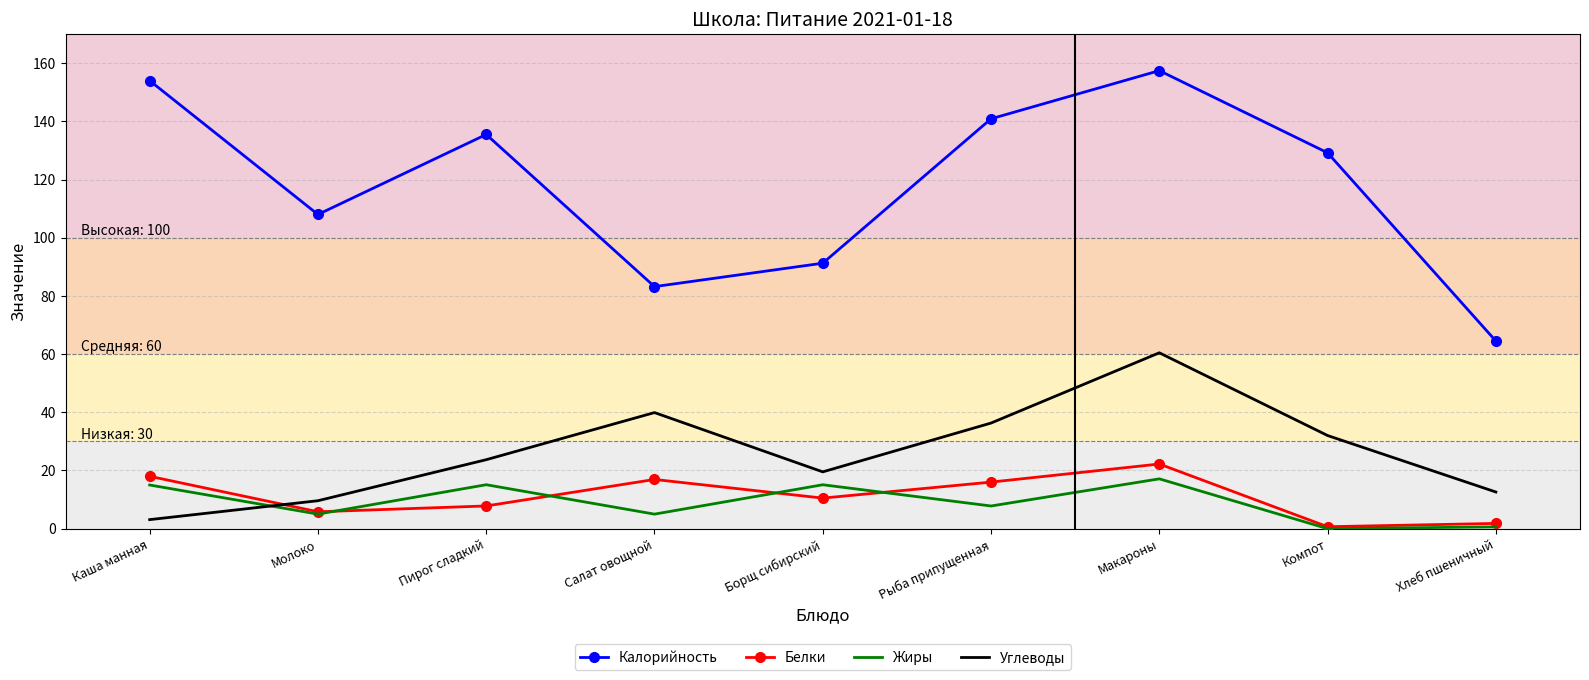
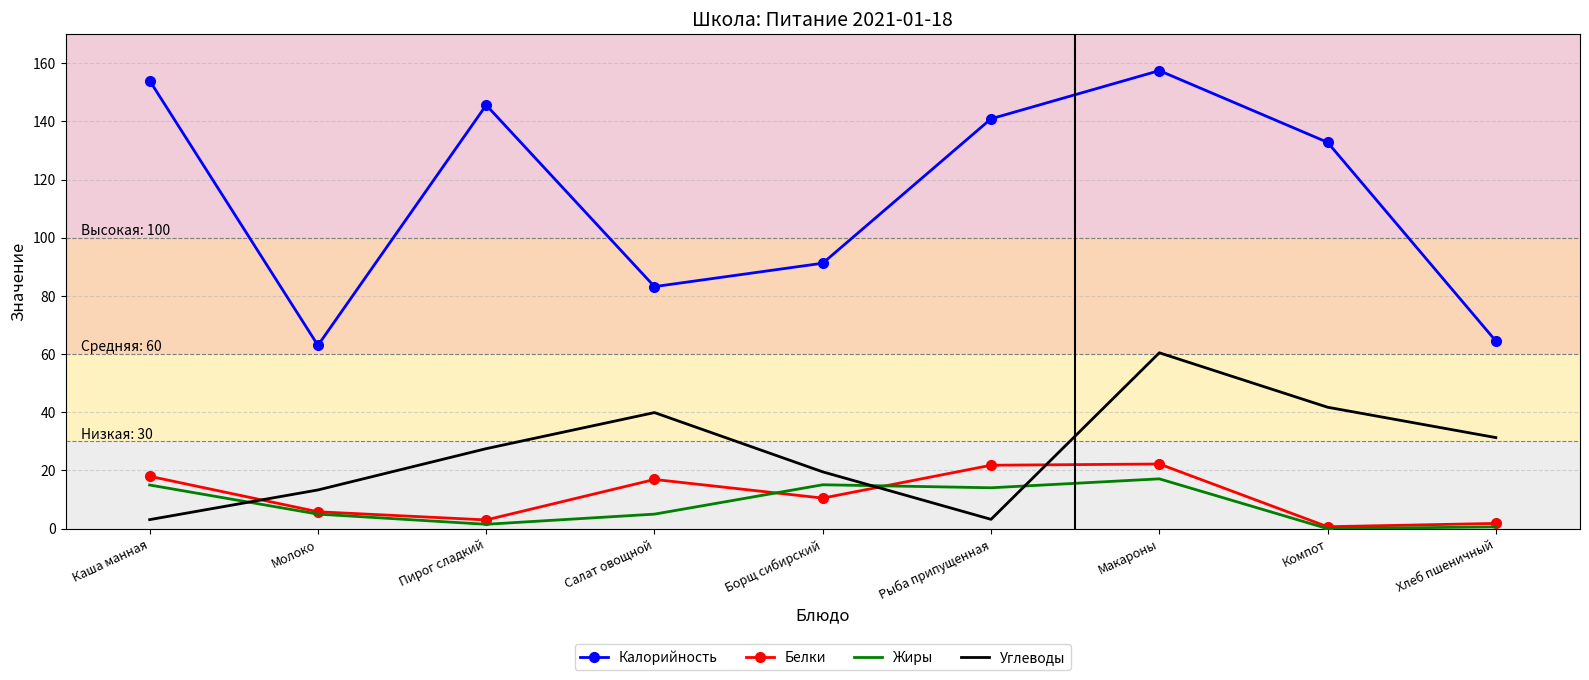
  {
    "Калорийность": {
      "Каша манная": 154,
-     "Молоко": 108,
-     "Пирог сладкий": 136,
+     "Молоко": 63,
+     "Пирог сладкий": 146,
      "Салат овощной": 83,
      "Борщ сибирский": 91,
      "Рыба припущенная": 141,
      "Макароны": 157,
-     "Компот": 129,
+     "Компот": 133,
      "Хлеб пшеничный": 65
    },
    "Белки": {
      "Каша манная": 18,
-     "Пирог сладкий": 8,
+     "Пирог сладкий": 3,
      "Салат овощной": 17,
      "Борщ сибирский": 11,
-     "Рыба припущенная": 16,
+     "Рыба припущенная": 22,
      "Макароны": 22,
      "Хлеб пшеничный": 2
    },
    "Жиры": {
      "Каша манная": 15,
-     "Пирог сладкий": 15,
+     "Пирог сладкий": 2,
      "Салат овощной": 5,
      "Борщ сибирский": 15,
-     "Рыба припущенная": 8,
+     "Рыба припущенная": 14,
      "Макароны": 17,
      "Хлеб пшеничный": 1
    },
    "Углеводы": {
      "Каша манная": 3,
-     "Молоко": 10,
-     "Пирог сладкий": 24,
+     "Молоко": 13,
+     "Пирог сладкий": 28,
      "Салат овощной": 40,
      "Борщ сибирский": 20,
-     "Рыба припущенная": 36,
+     "Рыба припущенная": 3,
      "Макароны": 60,
-     "Компот": 32,
-     "Хлеб пшеничный": 13
+     "Компот": 42,
+     "Хлеб пшеничный": 31
    }
  }
